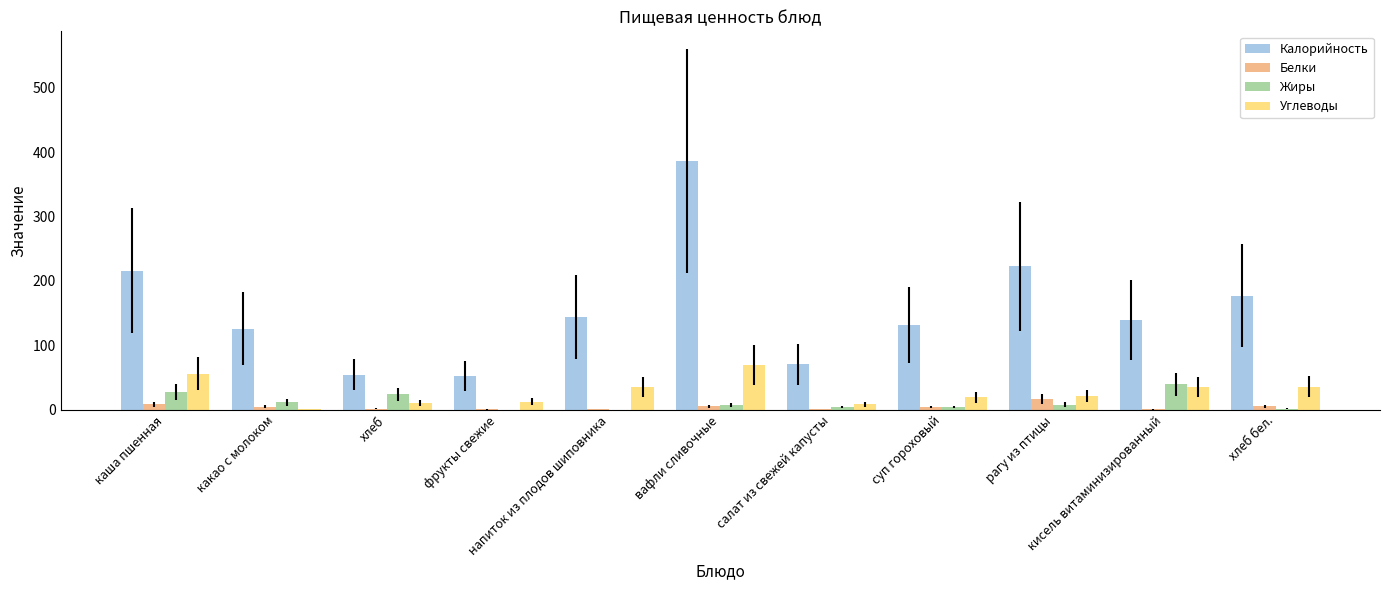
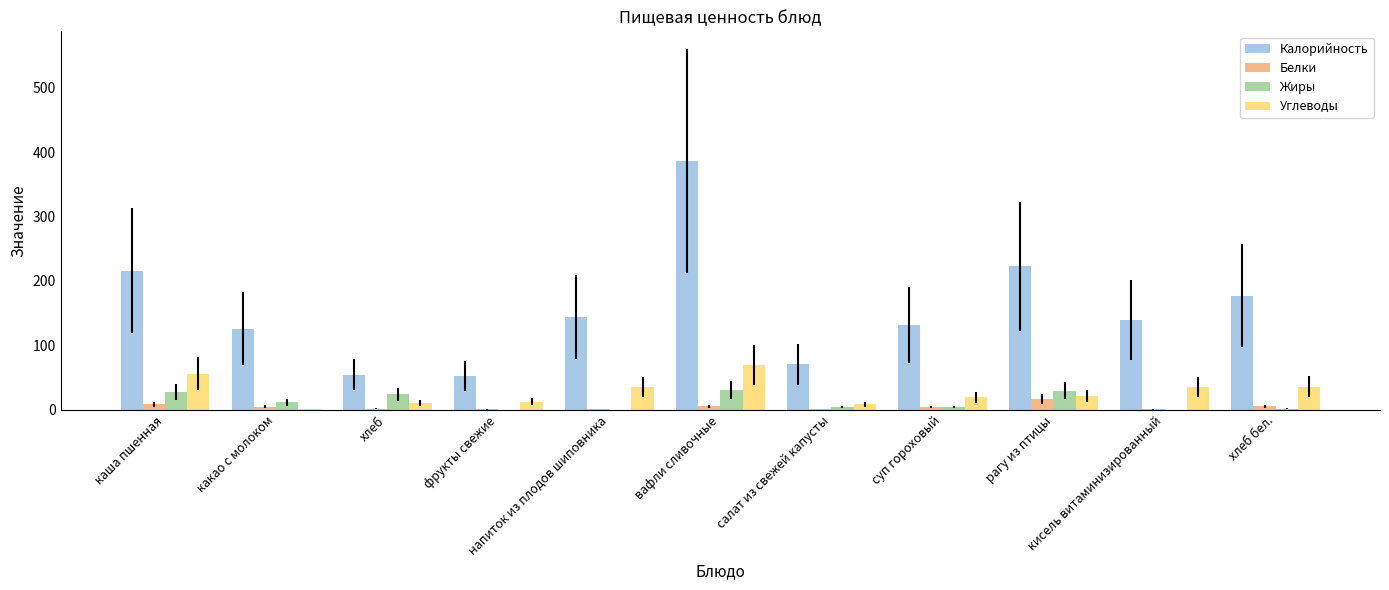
  {
    "Калорийность": {
      "каша пшенная": 220,
      "какао с молоком": 130,
      "хлеб": 50,
      "фрукты свежие": 50,
      "напиток из плодов шиповника": 140,
      "вафли сливочные": 390,
      "салат из свежей капусты": 70,
      "суп гороховый": 130,
      "рагу из птицы": 220,
      "кисель витаминизированный": 140,
      "хлеб бел.": 180
    },
    "Жиры": {
      "каша пшенная": 30,
      "какао с молоком": 10,
      "хлеб": 20,
      "фрукты свежие": 0,
      "напиток из плодов шиповника": 0,
-     "вафли сливочные": 10,
+     "вафли сливочные": 30,
      "суп гороховый": 0,
-     "рагу из птицы": 10,
-     "кисель витаминизированный": 40
+     "рагу из птицы": 30,
+     "кисель витаминизированный": 0
    }
  }
